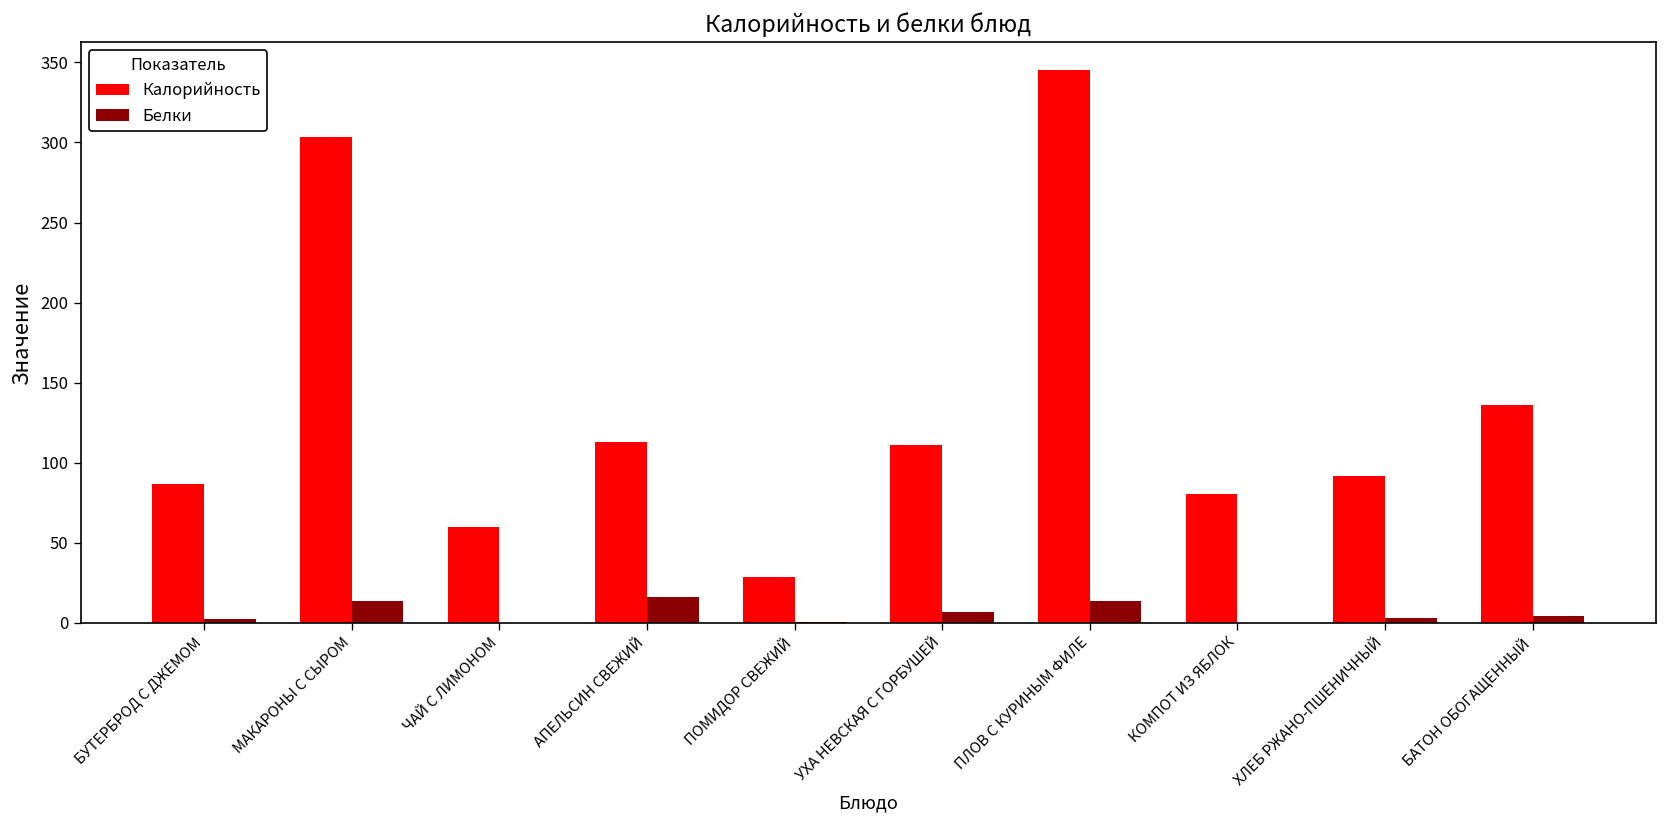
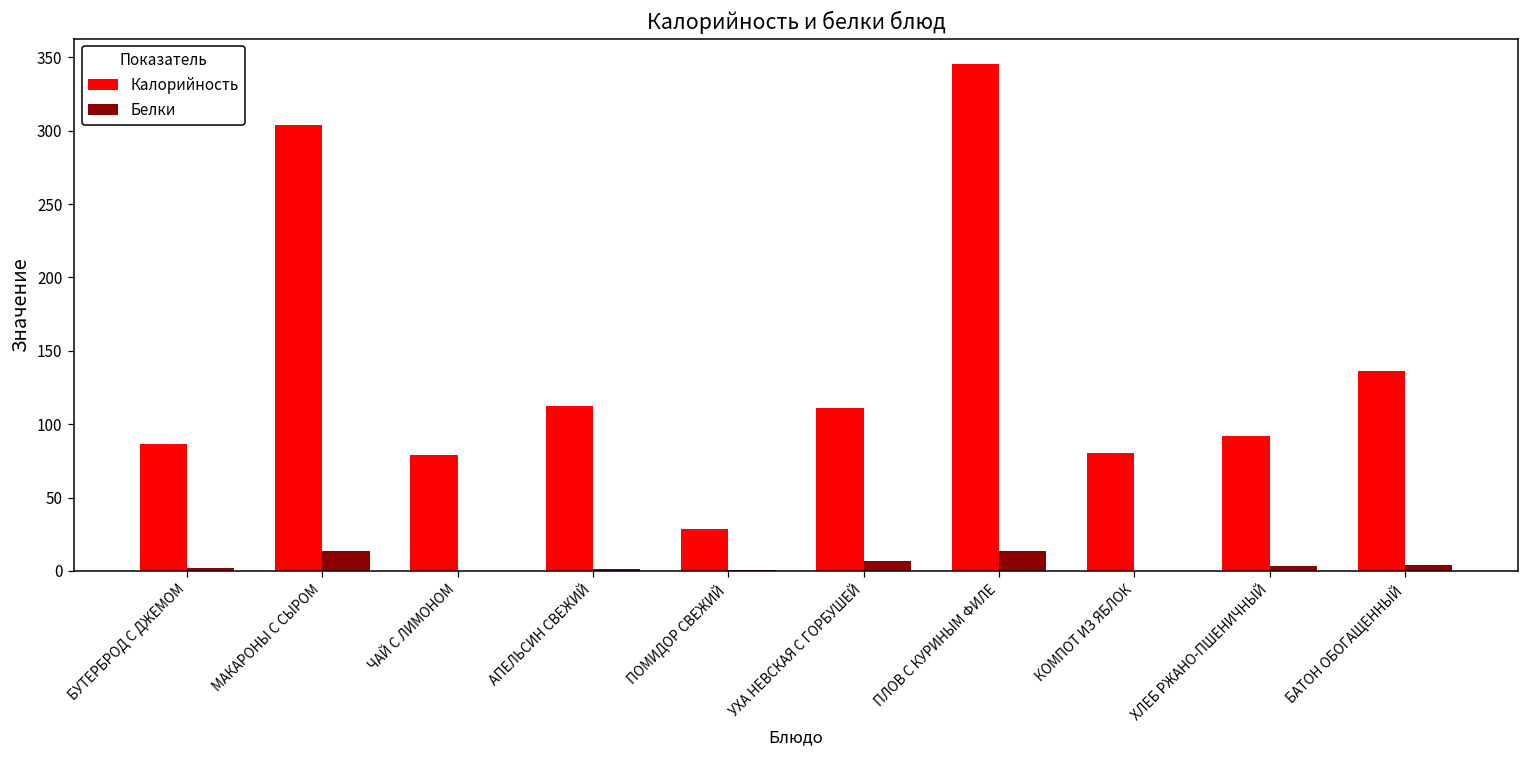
  {
    "Калорийность": {
      "БУТЕРБРОД С ДЖЕМОМ": 87,
      "МАКАРОНЫ С СЫРОМ": 304,
-     "ЧАЙ С ЛИМОНОМ": 60,
+     "ЧАЙ С ЛИМОНОМ": 79,
      "АПЕЛЬСИН СВЕЖИЙ": 113,
      "ПОМИДОР СВЕЖИЙ": 29,
      "УХА НЕВСКАЯ С ГОРБУШЕЙ": 111,
      "ПЛОВ С КУРИНЫМ ФИЛЕ": 345,
      "КОМПОТ ИЗ ЯБЛОК": 80,
      "ХЛЕБ РЖАНО-ПШЕНИЧНЫЙ": 92,
      "БАТОН ОБОГАЩЕННЫЙ": 136
    },
    "Белки": {
      "БУТЕРБРОД С ДЖЕМОМ": 2,
      "МАКАРОНЫ С СЫРОМ": 13,
-     "АПЕЛЬСИН СВЕЖИЙ": 16,
+     "АПЕЛЬСИН СВЕЖИЙ": 2,
      "УХА НЕВСКАЯ С ГОРБУШЕЙ": 7,
      "ПЛОВ С КУРИНЫМ ФИЛЕ": 13,
      "ХЛЕБ РЖАНО-ПШЕНИЧНЫЙ": 3,
      "БАТОН ОБОГАЩЕННЫЙ": 4
    }
  }
